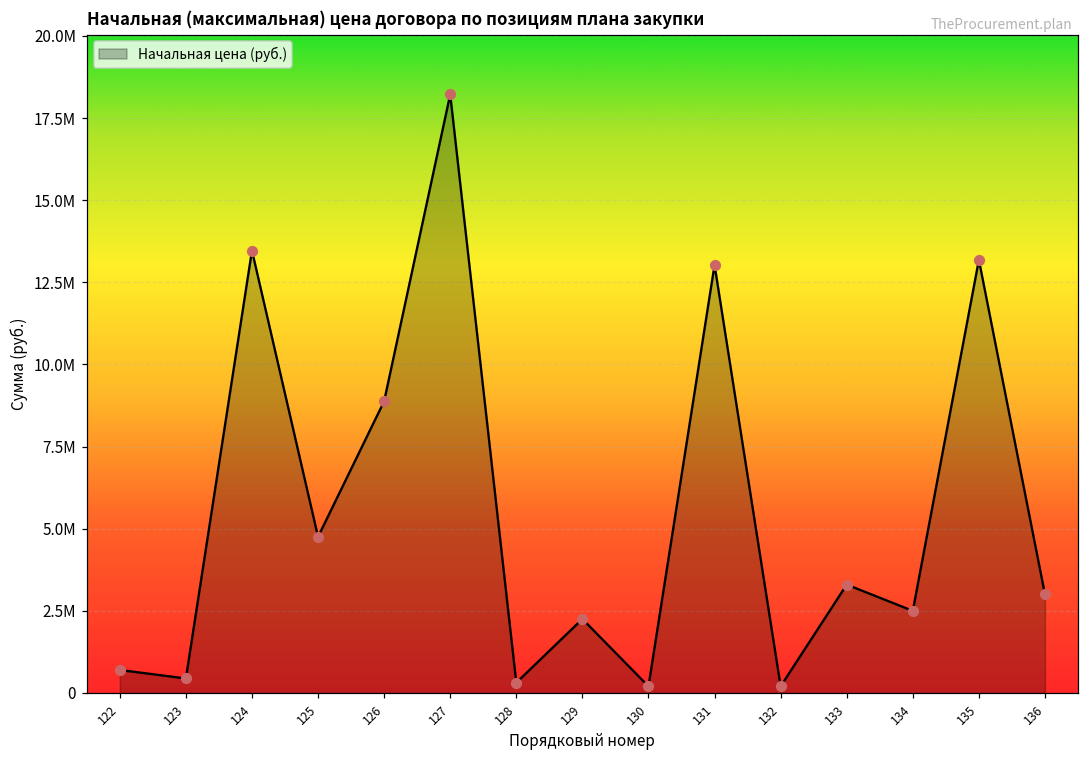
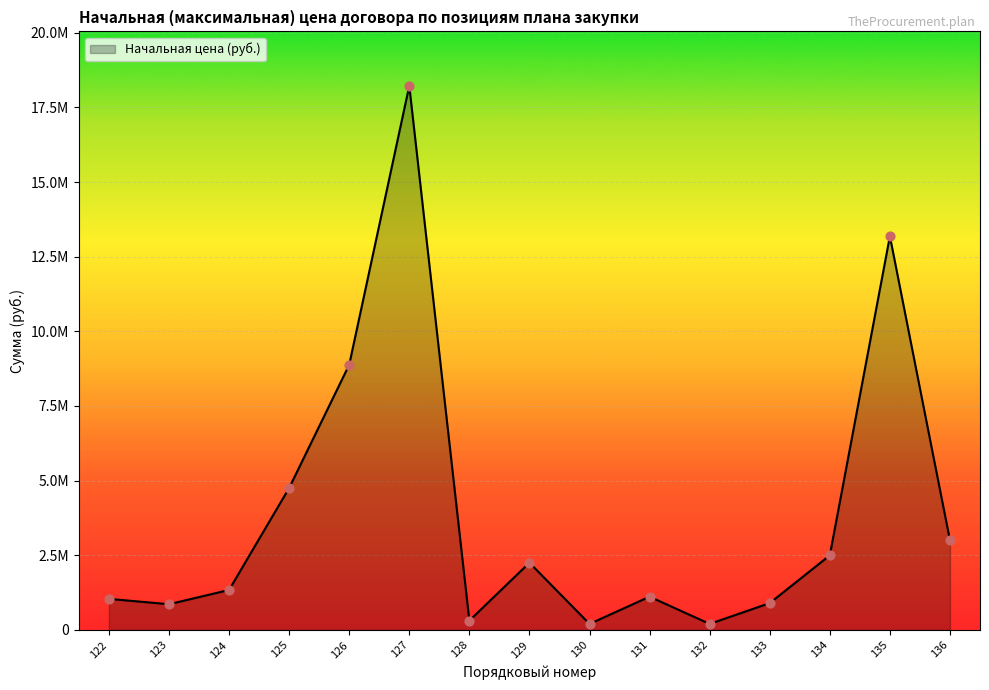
  {
-   "122": 700000,
-   "123": 400000,
-   "124": 13500000,
+   "122": 1000000,
+   "123": 900000,
+   "124": 1300000,
    "125": 4800000,
    "126": 8900000,
    "127": 18200000,
    "128": 300000,
    "129": 2300000,
    "130": 200000,
-   "131": 13000000,
+   "131": 1100000,
    "132": 200000,
-   "133": 3300000,
+   "133": 900000,
    "134": 2500000,
    "135": 13200000,
    "136": 3000000
  }
